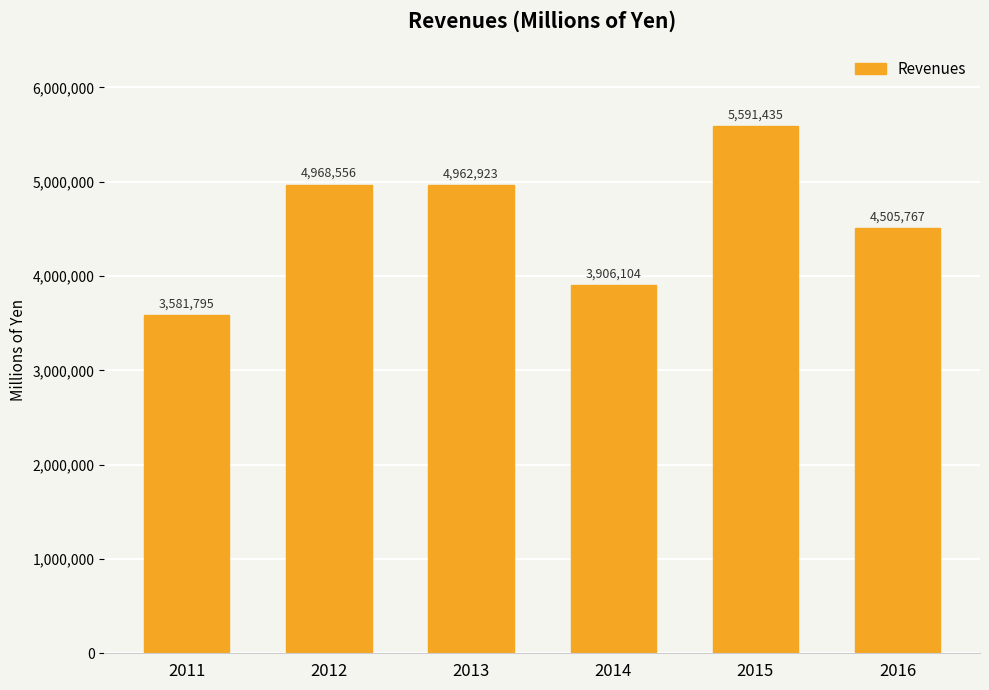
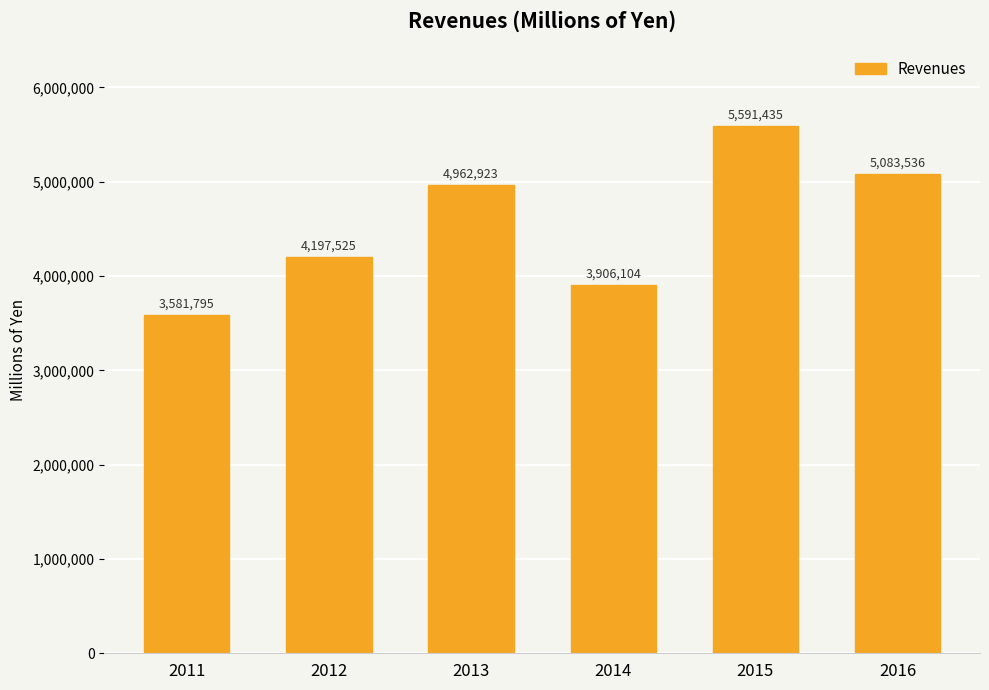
  {
    "2011": "3,581,795",
-   "2012": "4,968,556",
+   "2012": "4,197,525",
    "2013": "4,962,923",
    "2014": "3,906,104",
    "2015": "5,591,435",
-   "2016": "4,505,767"
+   "2016": "5,083,536"
  }
